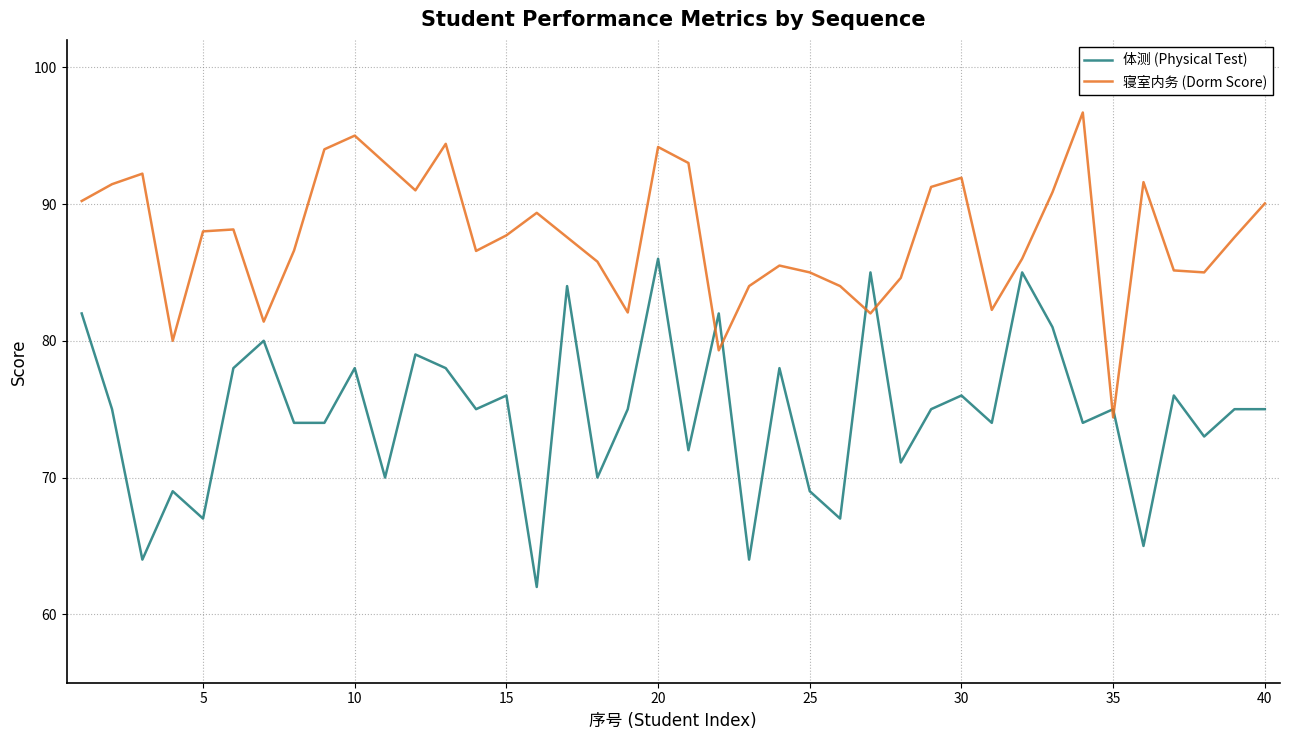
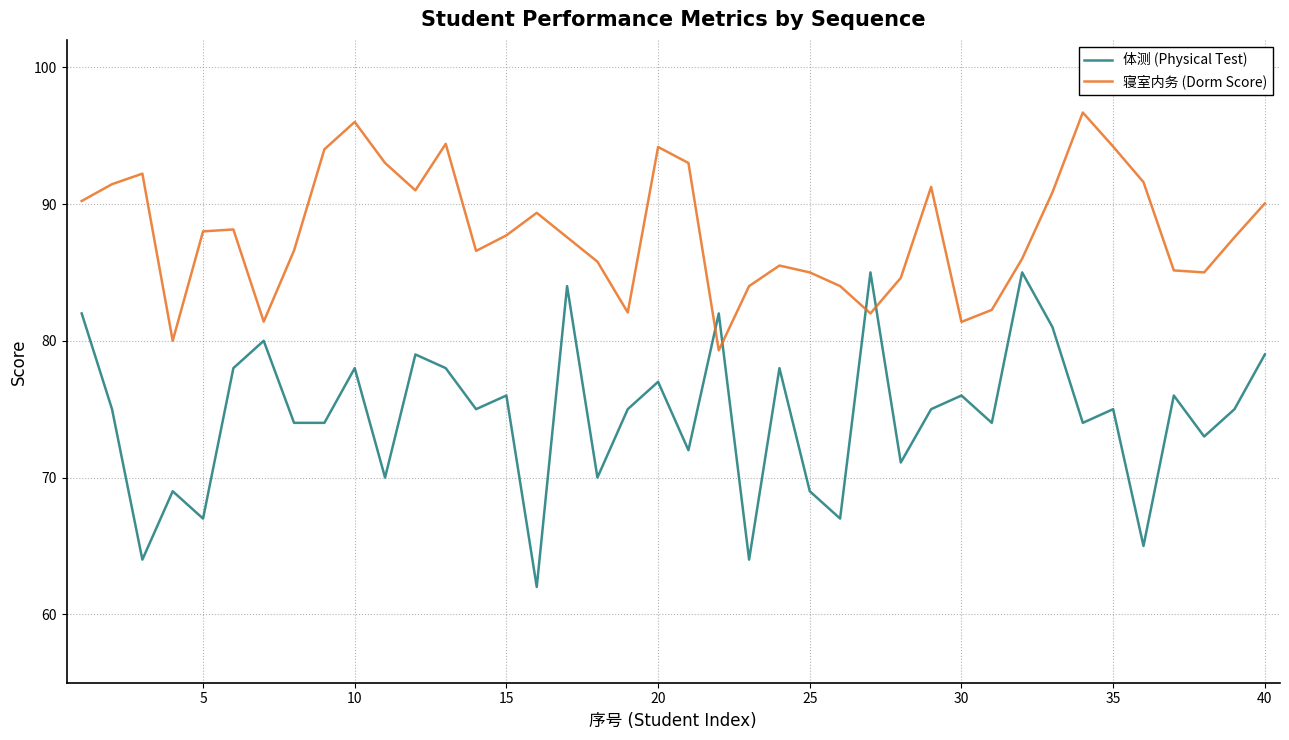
  {
    "体测 (Physical Test)": {
      "5": 67,
      "10": 78,
      "15": 76,
-     "20": 86,
+     "20": 77,
      "25": 69,
      "30": 76,
      "35": 75,
-     "40": 75
+     "40": 79
    },
    "寝室内务 (Dorm Score)": {
      "5": 88.0,
-     "10": 95,
+     "10": 96,
      "15": 87.7,
      "20": 94.2,
      "25": 85.0,
-     "30": 91.9,
-     "35": 74.4,
+     "30": 81.4,
+     "35": 94.2,
      "40": 90.0
    }
  }
